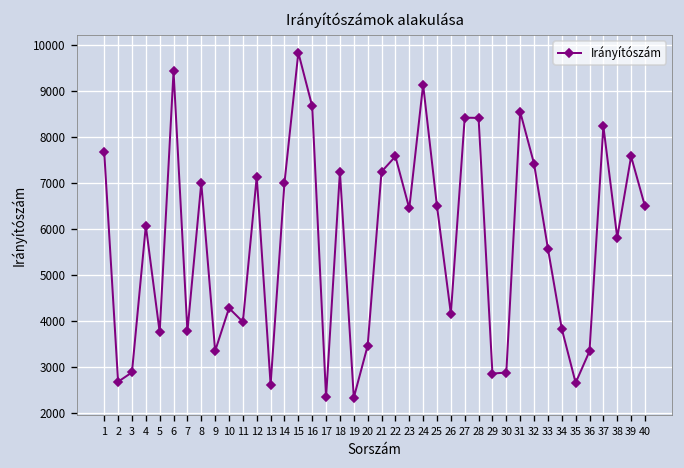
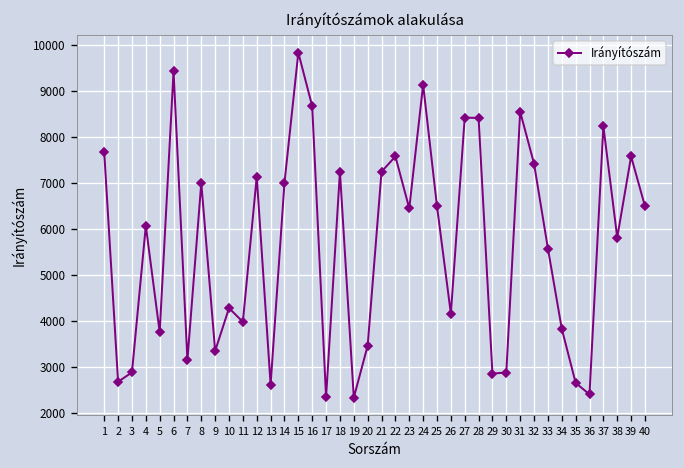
  {
    "1": 7700,
    "2": 2700,
    "3": 2900,
    "4": 6100,
    "5": 3800,
    "6": 9400,
-   "7": 3800,
+   "7": 3200,
    "8": 7000,
    "9": 3400,
    "10": 4300,
    "11": 4000,
    "12": 7100,
    "13": 2600,
    "14": 7000,
    "15": 9800,
    "16": 8700,
    "17": 2300,
    "18": 7300,
    "19": 2300,
    "20": 3500,
    "21": 7300,
    "22": 7600,
    "23": 6500,
    "24": 9100,
    "25": 6500,
    "26": 4200,
    "27": 8400,
    "28": 8400,
    "29": 2900,
    "30": 2900,
    "31": 8600,
    "32": 7400,
    "33": 5600,
    "34": 3800,
    "35": 2700,
-   "36": 3300,
+   "36": 2400,
    "37": 8200,
    "38": 5800,
    "39": 7600,
    "40": 6500
  }
